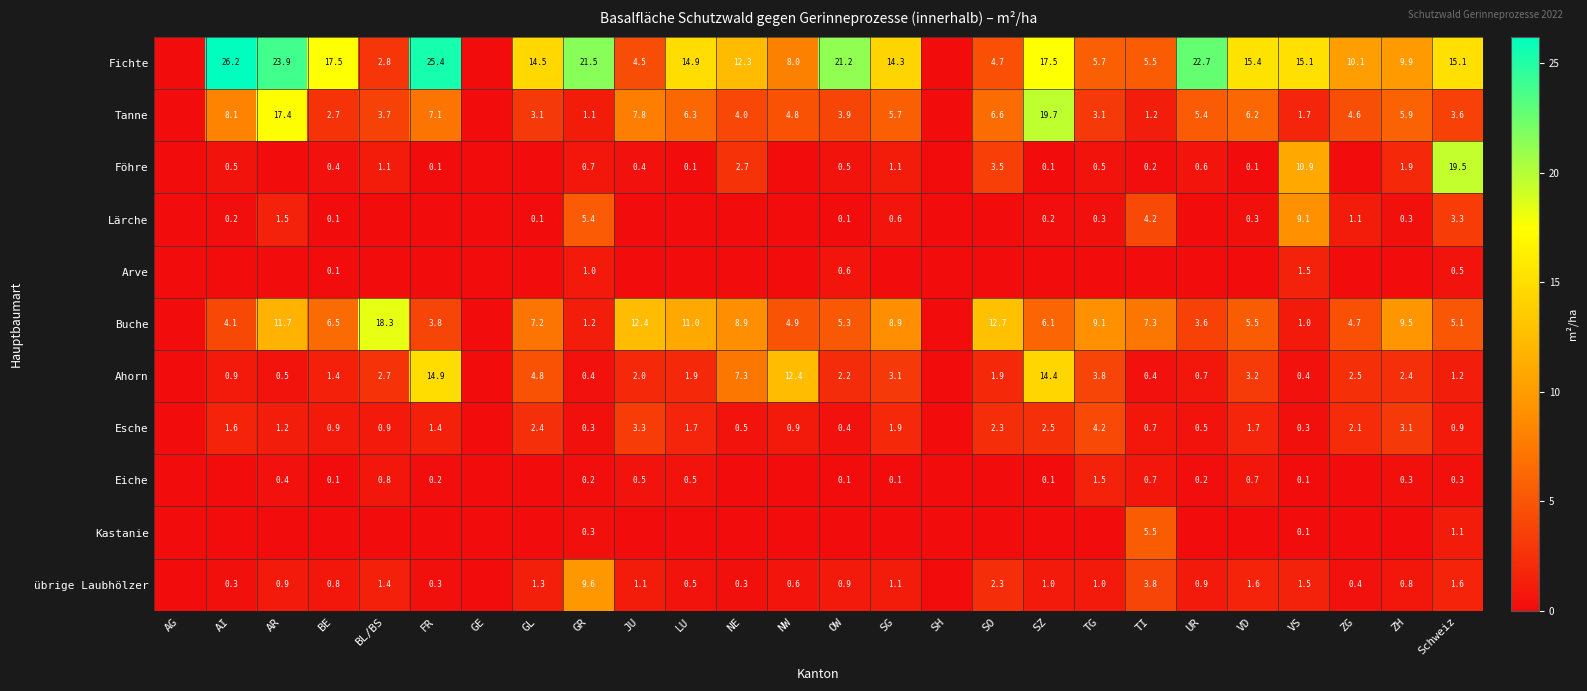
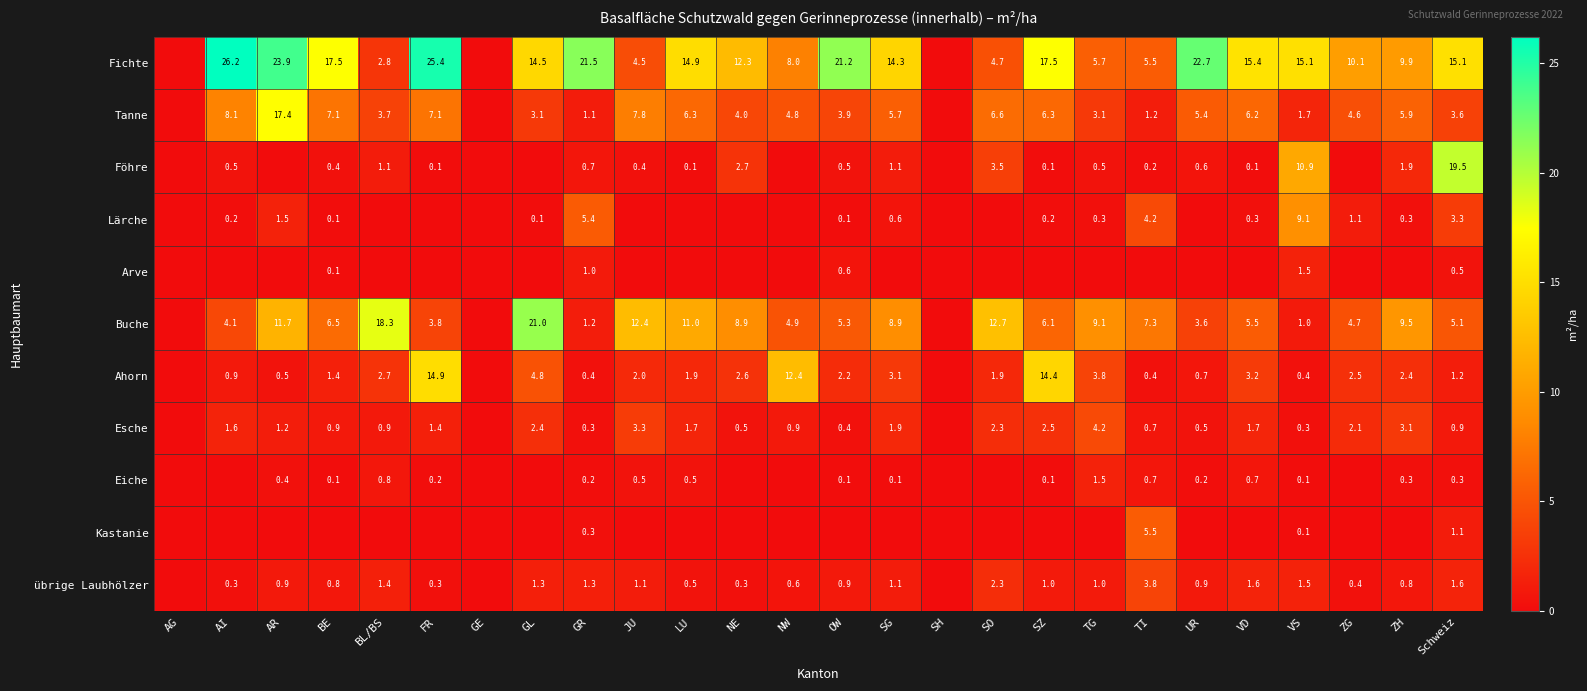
  {
    "Fichte": {
      "AI": 26.2,
      "AR": 23.9,
      "BE": 17.5,
      "BL/BS": 2.8,
      "FR": 25.4,
      "GL": 14.5,
      "GR": 21.5,
      "JU": 4.5,
      "LU": 14.9,
      "NE": 12.3,
      "NW": 8.0,
      "OW": 21.2,
      "SG": 14.3,
      "SO": 4.7,
      "SZ": 17.5,
      "TG": 5.7,
      "TI": 5.5,
      "UR": 22.7,
      "VD": 15.4,
      "VS": 15.1,
      "ZG": 10.1,
      "ZH": 9.9,
      "Schweiz": 15.1
    },
    "Tanne": {
      "AI": 8.1,
      "AR": 17.4,
-     "BE": 2.7,
+     "BE": 7.1,
      "BL/BS": 3.7,
      "FR": 7.1,
      "GL": 3.1,
      "GR": 1.1,
      "JU": 7.8,
      "LU": 6.3,
      "NE": 4.0,
      "NW": 4.8,
      "OW": 3.9,
      "SG": 5.7,
      "SO": 6.6,
-     "SZ": 19.7,
+     "SZ": 6.3,
      "TG": 3.1,
      "TI": 1.2,
      "UR": 5.4,
      "VD": 6.2,
      "VS": 1.7,
      "ZG": 4.6,
      "ZH": 5.9,
      "Schweiz": 3.6
    },
    "Föhre": {
      "AI": 0.5,
      "BE": 0.4,
      "BL/BS": 1.1,
      "FR": 0.1,
      "GR": 0.7,
      "JU": 0.4,
      "LU": 0.1,
      "NE": 2.7,
      "OW": 0.5,
      "SG": 1.1,
      "SO": 3.5,
      "SZ": 0.1,
      "TG": 0.5,
      "TI": 0.2,
      "UR": 0.6,
      "VD": 0.1,
      "VS": 10.9,
      "ZH": 1.9,
      "Schweiz": 19.5
    },
    "Lärche": {
      "AI": 0.2,
      "AR": 1.5,
      "BE": 0.1,
      "GL": 0.1,
      "GR": 5.4,
      "OW": 0.1,
      "SG": 0.6,
      "SZ": 0.2,
      "TG": 0.3,
      "TI": 4.2,
      "VD": 0.3,
      "VS": 9.1,
      "ZG": 1.1,
      "ZH": 0.3,
      "Schweiz": 3.3
    },
    "Arve": {
      "BE": 0.1,
      "GR": 1.0,
      "OW": 0.6,
      "VS": 1.5,
      "Schweiz": 0.5
    },
    "Buche": {
      "AI": 4.1,
      "AR": 11.7,
      "BE": 6.5,
      "BL/BS": 18.3,
      "FR": 3.8,
-     "GL": 7.2,
+     "GL": 21.0,
      "GR": 1.2,
      "JU": 12.4,
      "LU": 11.0,
      "NE": 8.9,
      "NW": 4.9,
      "OW": 5.3,
      "SG": 8.9,
      "SO": 12.7,
      "SZ": 6.1,
      "TG": 9.1,
      "TI": 7.3,
      "UR": 3.6,
      "VD": 5.5,
      "VS": 1.0,
      "ZG": 4.7,
      "ZH": 9.5,
      "Schweiz": 5.1
    },
    "Ahorn": {
      "AI": 0.9,
      "AR": 0.5,
      "BE": 1.4,
      "BL/BS": 2.7,
      "FR": 14.9,
      "GL": 4.8,
      "GR": 0.4,
      "JU": 2.0,
      "LU": 1.9,
-     "NE": 7.3,
+     "NE": 2.6,
      "NW": 12.4,
      "OW": 2.2,
      "SG": 3.1,
      "SO": 1.9,
      "SZ": 14.4,
      "TG": 3.8,
      "TI": 0.4,
      "UR": 0.7,
      "VD": 3.2,
      "VS": 0.4,
      "ZG": 2.5,
      "ZH": 2.4,
      "Schweiz": 1.2
    },
    "Esche": {
      "AI": 1.6,
      "AR": 1.2,
      "BE": 0.9,
      "BL/BS": 0.9,
      "FR": 1.4,
      "GL": 2.4,
      "GR": 0.3,
      "JU": 3.3,
      "LU": 1.7,
      "NE": 0.5,
      "NW": 0.9,
      "OW": 0.4,
      "SG": 1.9,
      "SO": 2.3,
      "SZ": 2.5,
      "TG": 4.2,
      "TI": 0.7,
      "UR": 0.5,
      "VD": 1.7,
      "VS": 0.3,
      "ZG": 2.1,
      "ZH": 3.1,
      "Schweiz": 0.9
    },
    "Eiche": {
      "AR": 0.4,
      "BE": 0.1,
      "BL/BS": 0.8,
      "FR": 0.2,
      "GR": 0.2,
      "JU": 0.5,
      "LU": 0.5,
      "OW": 0.1,
      "SG": 0.1,
      "SZ": 0.1,
      "TG": 1.5,
      "TI": 0.7,
      "UR": 0.2,
      "VD": 0.7,
      "VS": 0.1,
      "ZH": 0.3,
      "Schweiz": 0.3
    },
    "Kastanie": {
      "GR": 0.3,
      "TI": 5.5,
      "VS": 0.1,
      "Schweiz": 1.1
    },
    "übrige Laubhölzer": {
      "AI": 0.3,
      "AR": 0.9,
      "BE": 0.8,
      "BL/BS": 1.4,
      "FR": 0.3,
      "GL": 1.3,
-     "GR": 9.6,
+     "GR": 1.3,
      "JU": 1.1,
      "LU": 0.5,
      "NE": 0.3,
      "NW": 0.6,
      "OW": 0.9,
      "SG": 1.1,
      "SO": 2.3,
      "SZ": 1.0,
      "TG": 1.0,
      "TI": 3.8,
      "UR": 0.9,
      "VD": 1.6,
      "VS": 1.5,
      "ZG": 0.4,
      "ZH": 0.8,
      "Schweiz": 1.6
    }
  }
